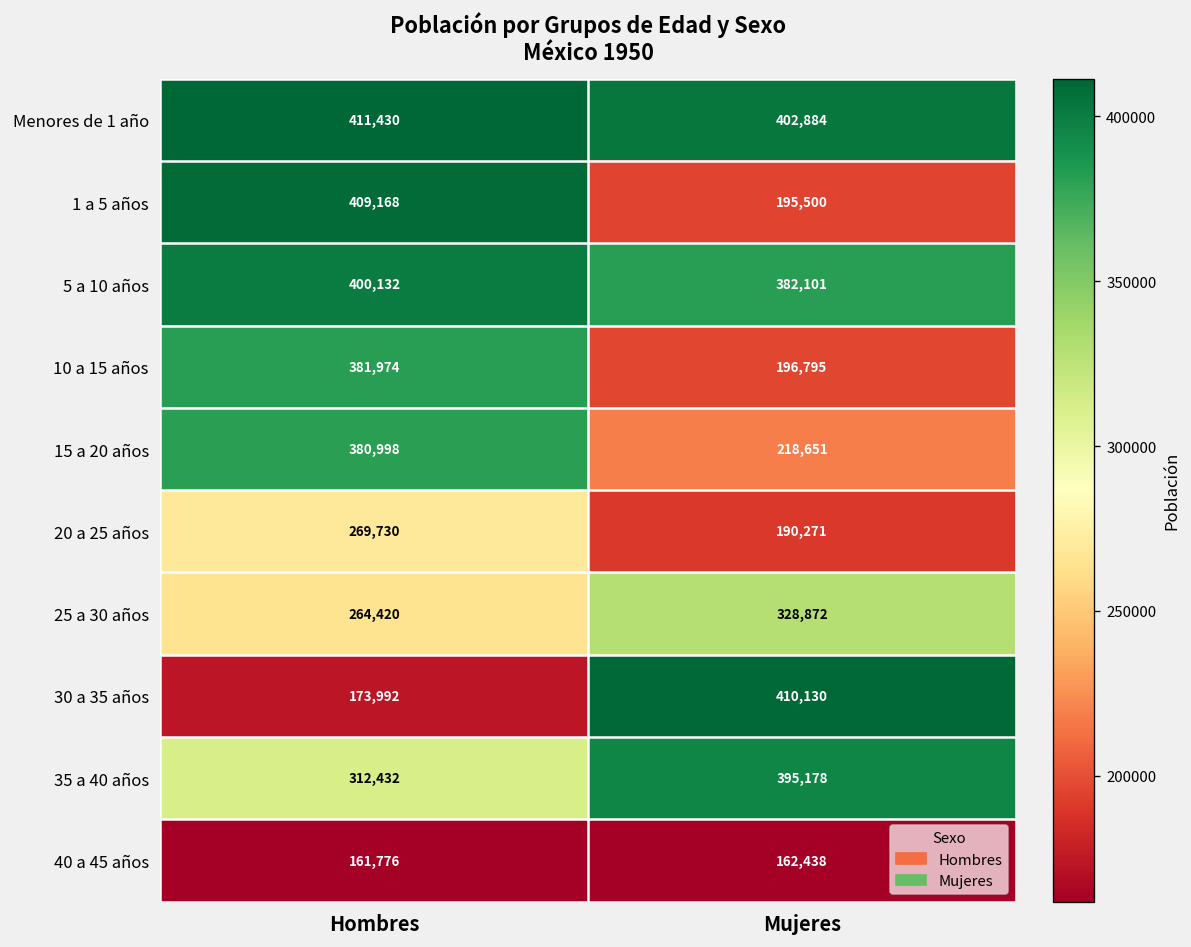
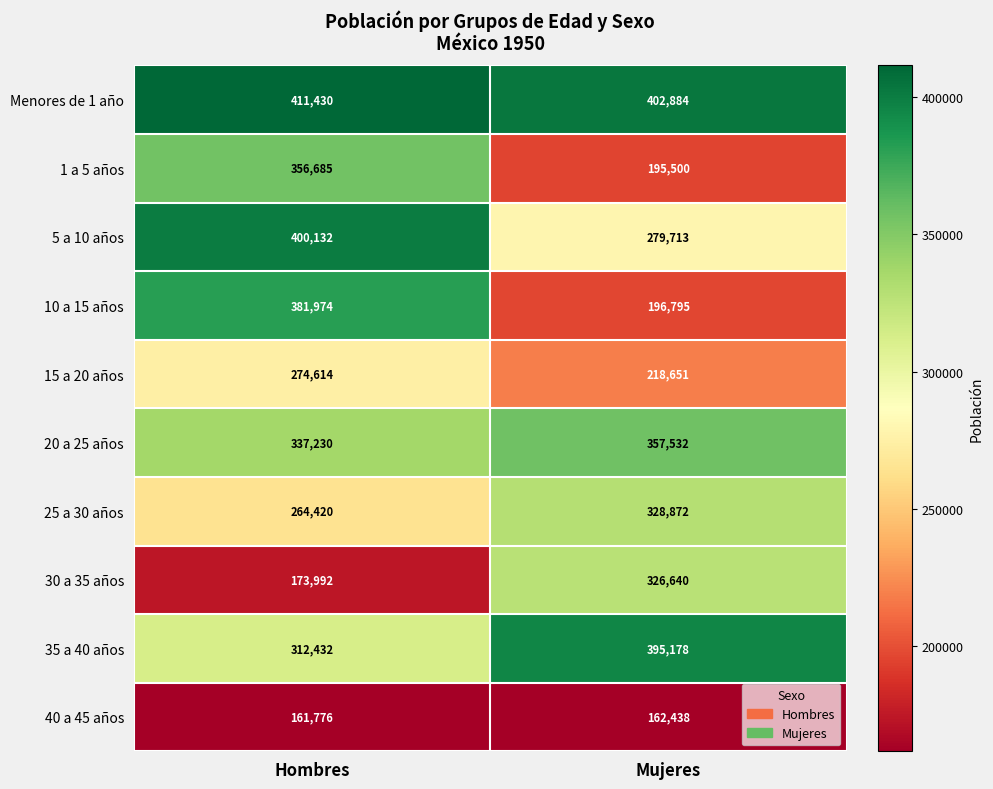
  {
    "Menores de 1 año": {
      "Hombres": "411,430",
      "Mujeres": "402,884"
    },
    "1 a 5 años": {
-     "Hombres": "409,168",
+     "Hombres": "356,685",
      "Mujeres": "195,500"
    },
    "5 a 10 años": {
      "Hombres": "400,132",
-     "Mujeres": "382,101"
+     "Mujeres": "279,713"
    },
    "10 a 15 años": {
      "Hombres": "381,974",
      "Mujeres": "196,795"
    },
    "15 a 20 años": {
-     "Hombres": "380,998",
+     "Hombres": "274,614",
      "Mujeres": "218,651"
    },
    "20 a 25 años": {
-     "Hombres": "269,730",
-     "Mujeres": "190,271"
+     "Hombres": "337,230",
+     "Mujeres": "357,532"
    },
    "25 a 30 años": {
      "Hombres": "264,420",
      "Mujeres": "328,872"
    },
    "30 a 35 años": {
      "Hombres": "173,992",
-     "Mujeres": "410,130"
+     "Mujeres": "326,640"
    },
    "35 a 40 años": {
      "Hombres": "312,432",
      "Mujeres": "395,178"
    },
    "40 a 45 años": {
      "Hombres": "161,776",
      "Mujeres": "162,438"
    }
  }
